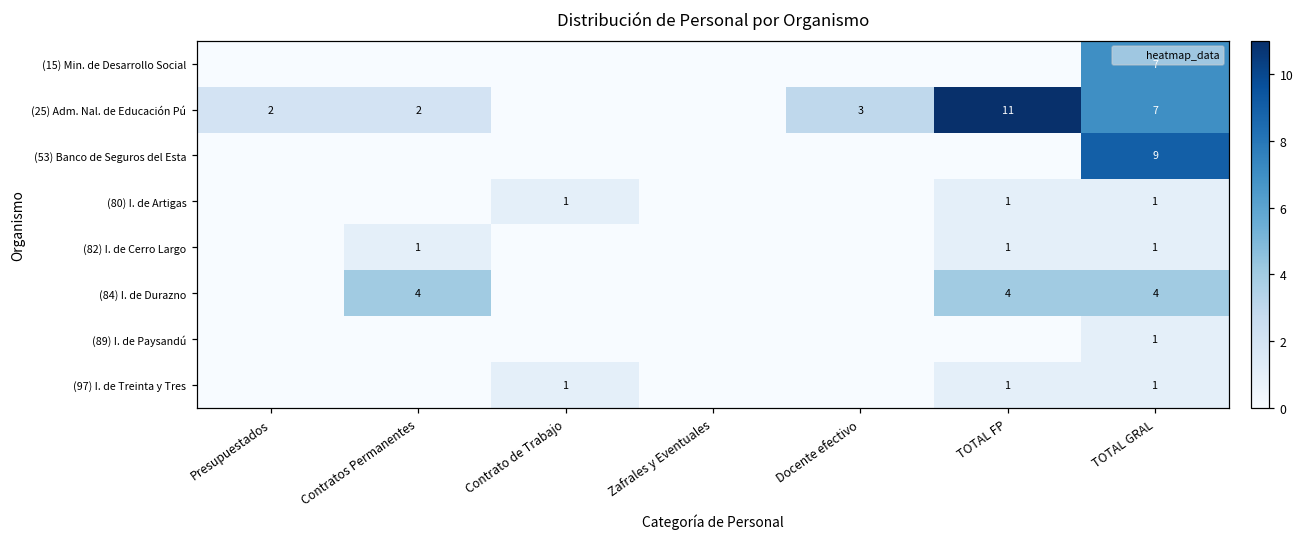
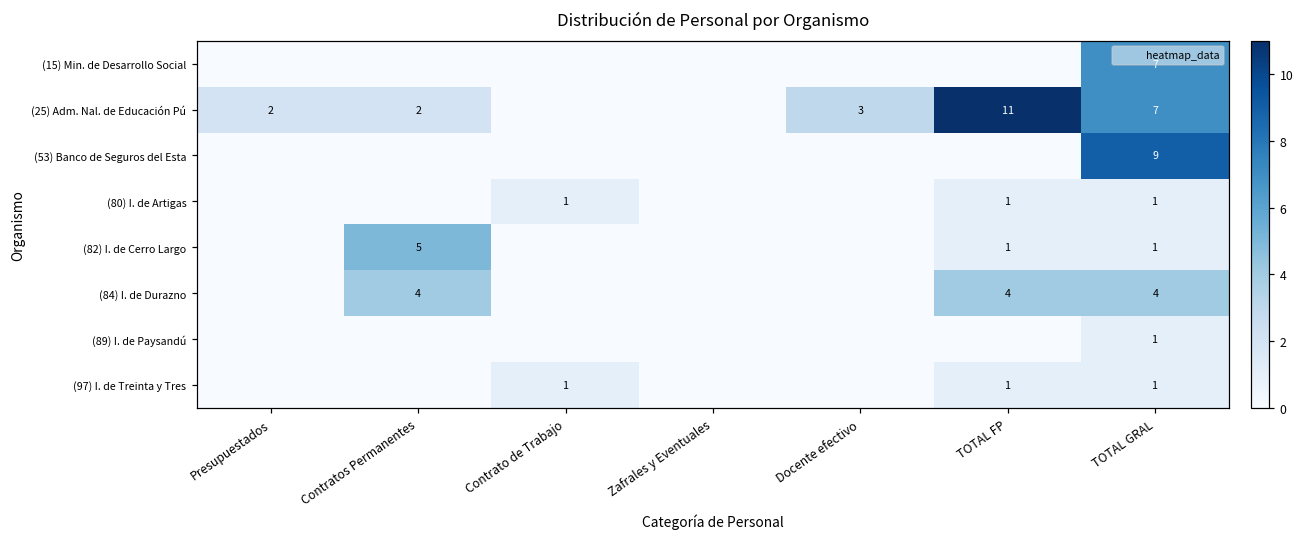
  {
    "(25) Adm. Nal. de Educación Pú": {
      "Presupuestados": 2,
      "Contratos Permanentes": 2,
      "Docente efectivo": 3,
      "TOTAL FP": 11,
      "TOTAL GRAL": 7
    },
    "(53) Banco de Seguros del Esta": {
      "TOTAL GRAL": 9
    },
    "(80) I. de Artigas": {
      "Contrato de Trabajo": 1,
      "TOTAL FP": 1,
      "TOTAL GRAL": 1
    },
    "(82) I. de Cerro Largo": {
-     "Contratos Permanentes": 1,
+     "Contratos Permanentes": 5,
      "TOTAL FP": 1,
      "TOTAL GRAL": 1
    },
    "(84) I. de Durazno": {
      "Contratos Permanentes": 4,
      "TOTAL FP": 4,
      "TOTAL GRAL": 4
    },
    "(89) I. de Paysandú": {
      "TOTAL GRAL": 1
    },
    "(97) I. de Treinta y Tres": {
      "Contrato de Trabajo": 1,
      "TOTAL FP": 1,
      "TOTAL GRAL": 1
    }
  }
